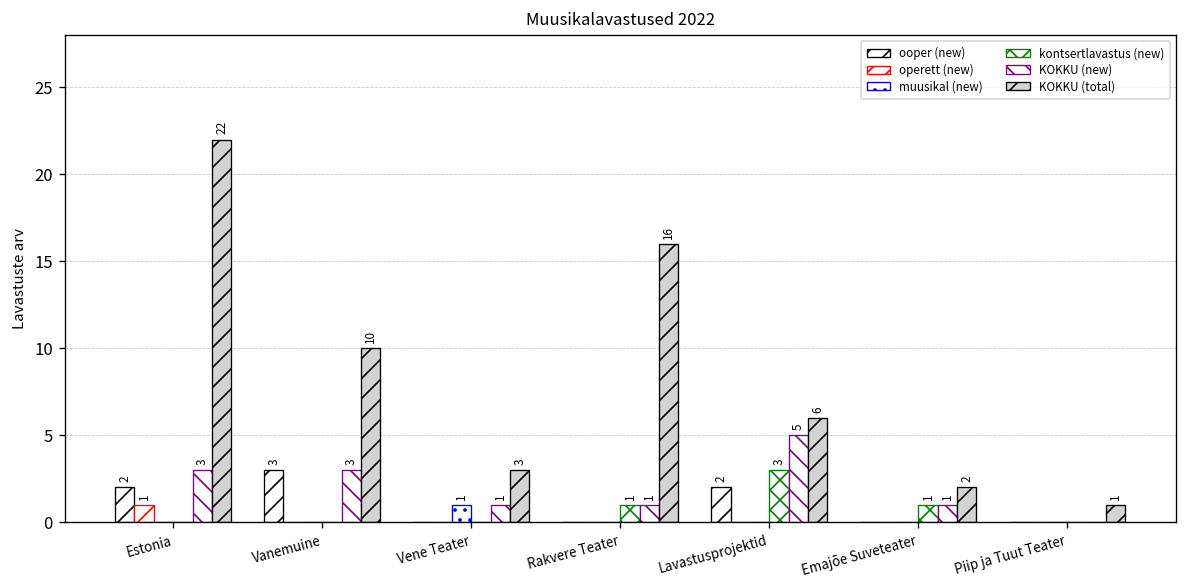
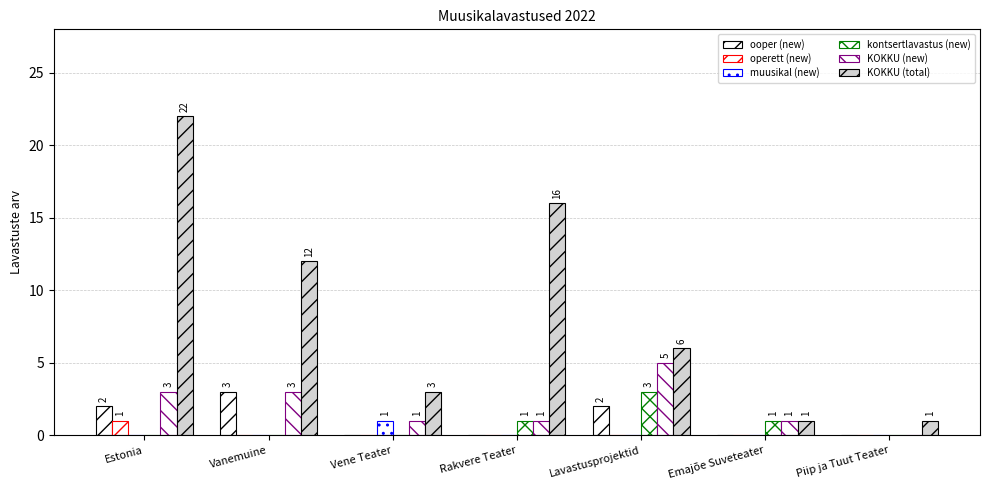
  {
    "KOKKU (total)": {
      "Estonia": 22,
-     "Vanemuine": 10,
+     "Vanemuine": 12,
      "Vene Teater": 3,
      "Rakvere Teater": 16,
      "Lavastusprojektid": 6,
-     "Emajõe Suveteater": 2,
+     "Emajõe Suveteater": 1,
      "Piip ja Tuut Teater": 1
    }
  }
